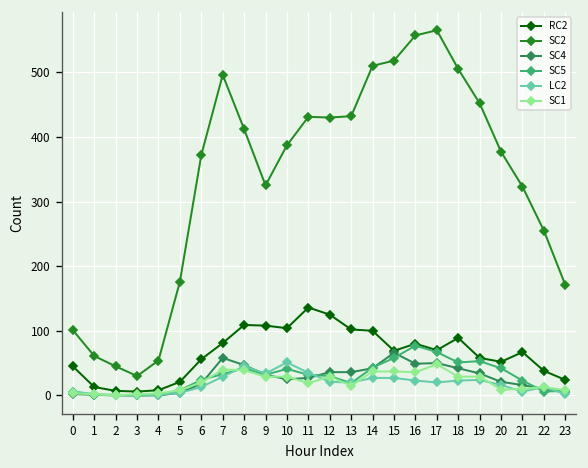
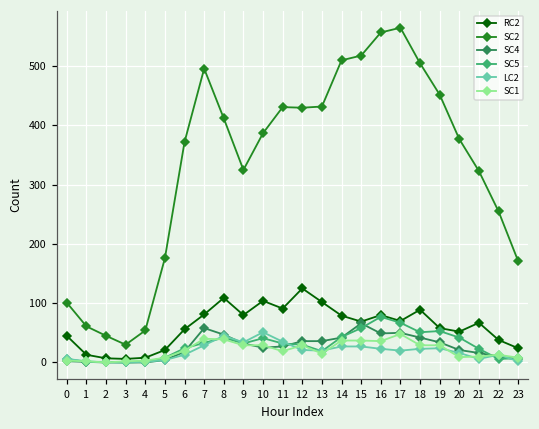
  {
    "RC2": {
      "0": 50,
      "1": 10,
      "2": 10,
      "4": 10,
      "5": 20,
      "6": 60,
      "7": 80,
      "8": 110,
-     "9": 110,
+     "9": 80,
      "10": 100,
-     "11": 140,
+     "11": 90,
      "12": 130,
      "13": 100,
-     "14": 100,
+     "14": 80,
      "18": 90,
      "19": 60,
      "20": 50,
      "21": 70,
      "22": 40,
      "23": 20
    }
  }
